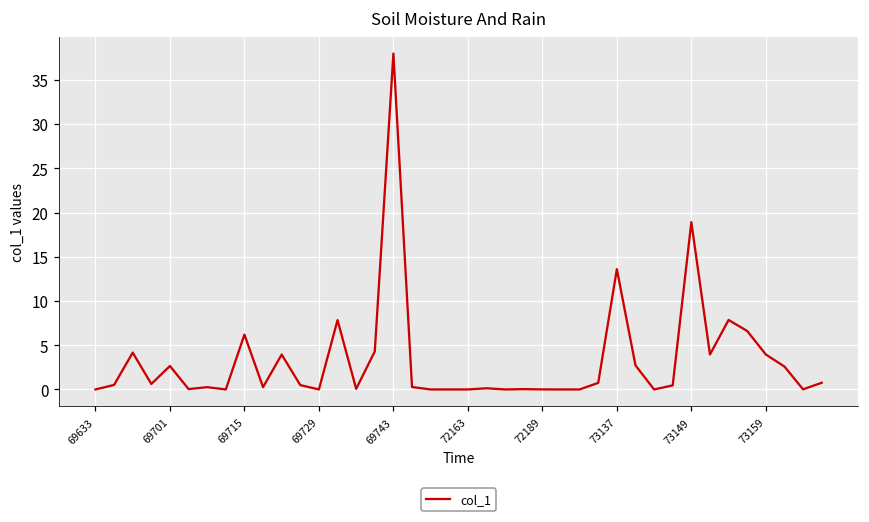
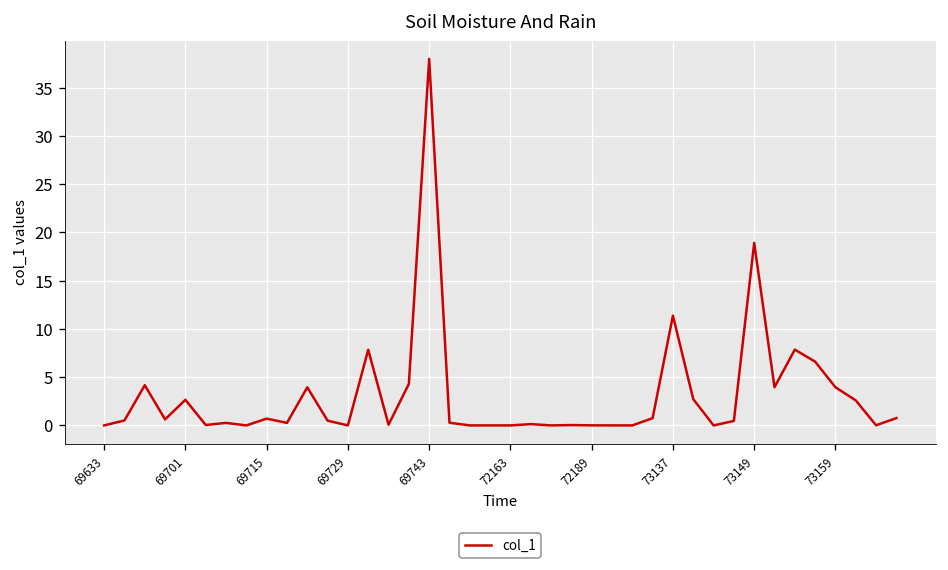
  {
    "69633": 0,
    "69701": 3,
-   "69715": 6,
+   "69715": 1,
    "69729": 0,
    "69743": 38,
    "72163": 0,
    "72189": 0,
-   "73137": 14,
+   "73137": 11,
    "73149": 19,
    "73159": 4
  }
